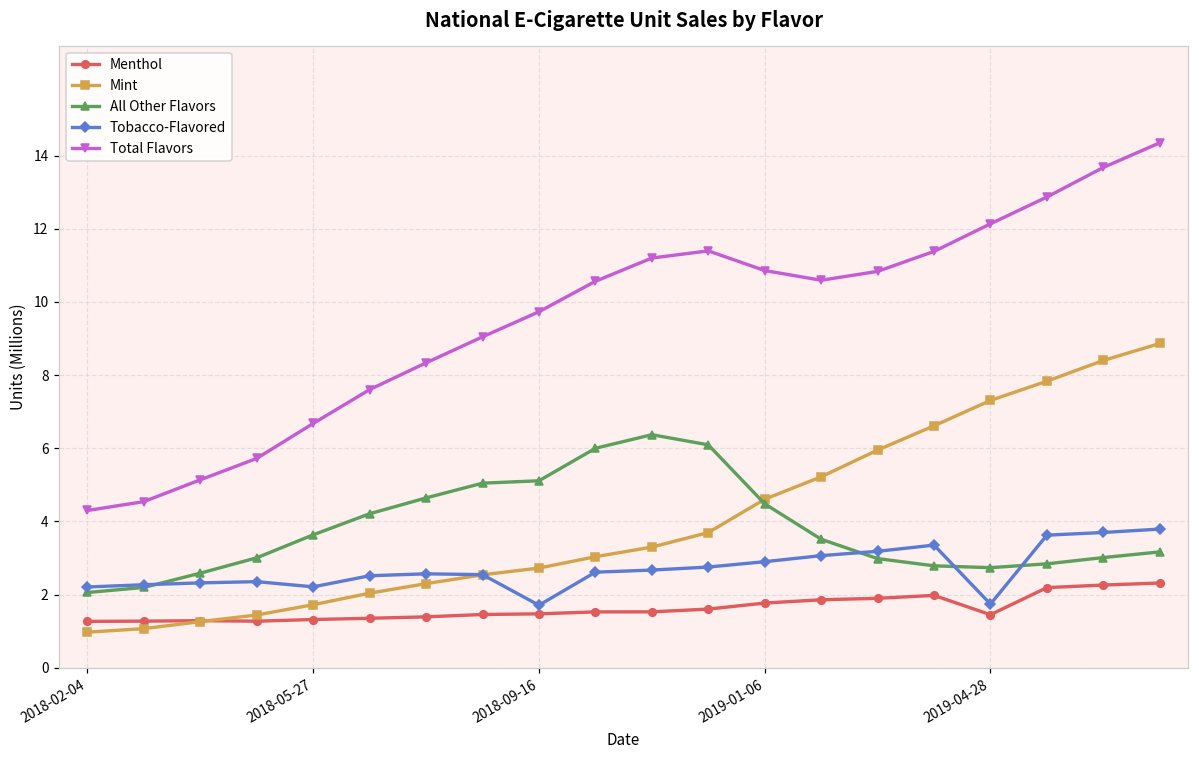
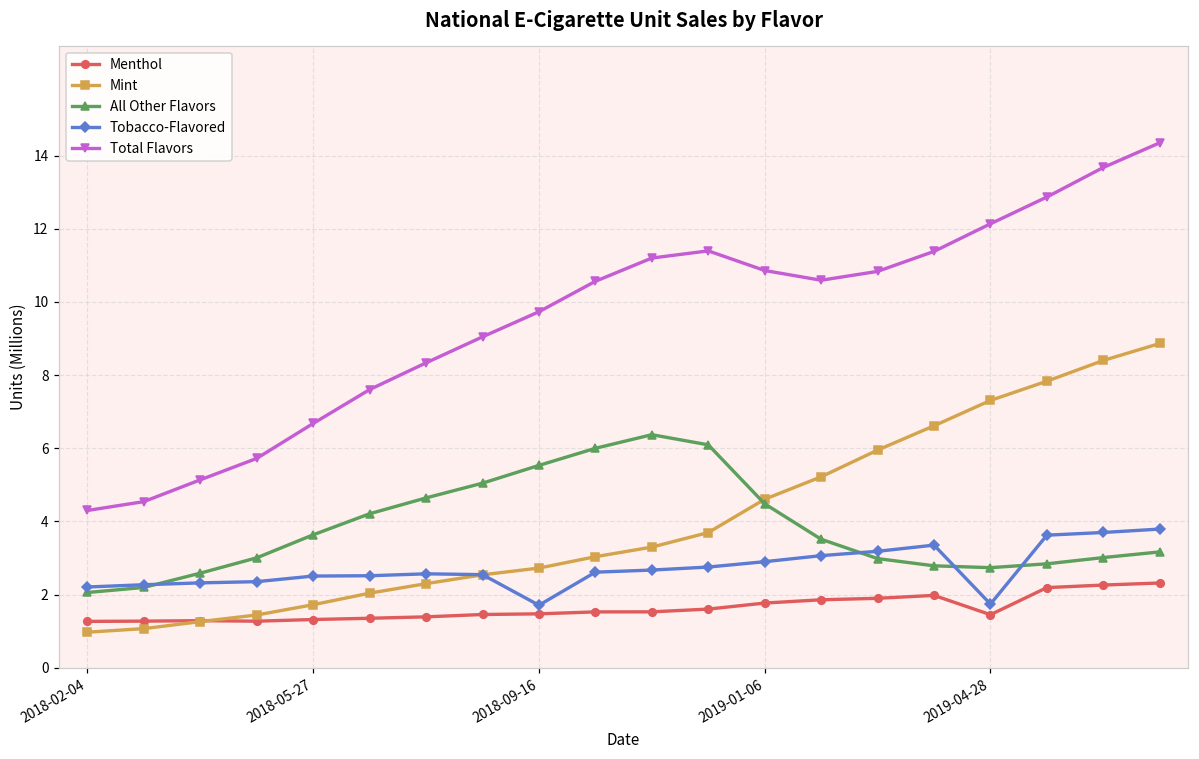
  {
    "Menthol": {
      "2018-02-04": 1.3,
      "2018-05-27": 1.3,
      "2018-09-16": 1.5,
      "2019-01-06": 1.8,
      "2019-04-28": 1.5
    },
    "Mint": {
      "2018-02-04": 1.0,
      "2018-05-27": 1.7,
      "2018-09-16": 2.7,
      "2019-01-06": 4.6,
      "2019-04-28": 7.3
    },
    "All Other Flavors": {
      "2018-02-04": 2.1,
      "2018-05-27": 3.6,
-     "2018-09-16": 5.1,
+     "2018-09-16": 5.5,
      "2019-01-06": 4.5,
      "2019-04-28": 2.7
    },
    "Tobacco-Flavored": {
      "2018-02-04": 2.2,
-     "2018-05-27": 2.2,
+     "2018-05-27": 2.5,
      "2018-09-16": 1.7,
      "2019-01-06": 2.9,
      "2019-04-28": 1.7
    },
    "Total Flavors": {
      "2018-02-04": 4.3,
      "2018-05-27": 6.7,
      "2018-09-16": 9.7,
      "2019-01-06": 10.9,
      "2019-04-28": 12.1
    }
  }
